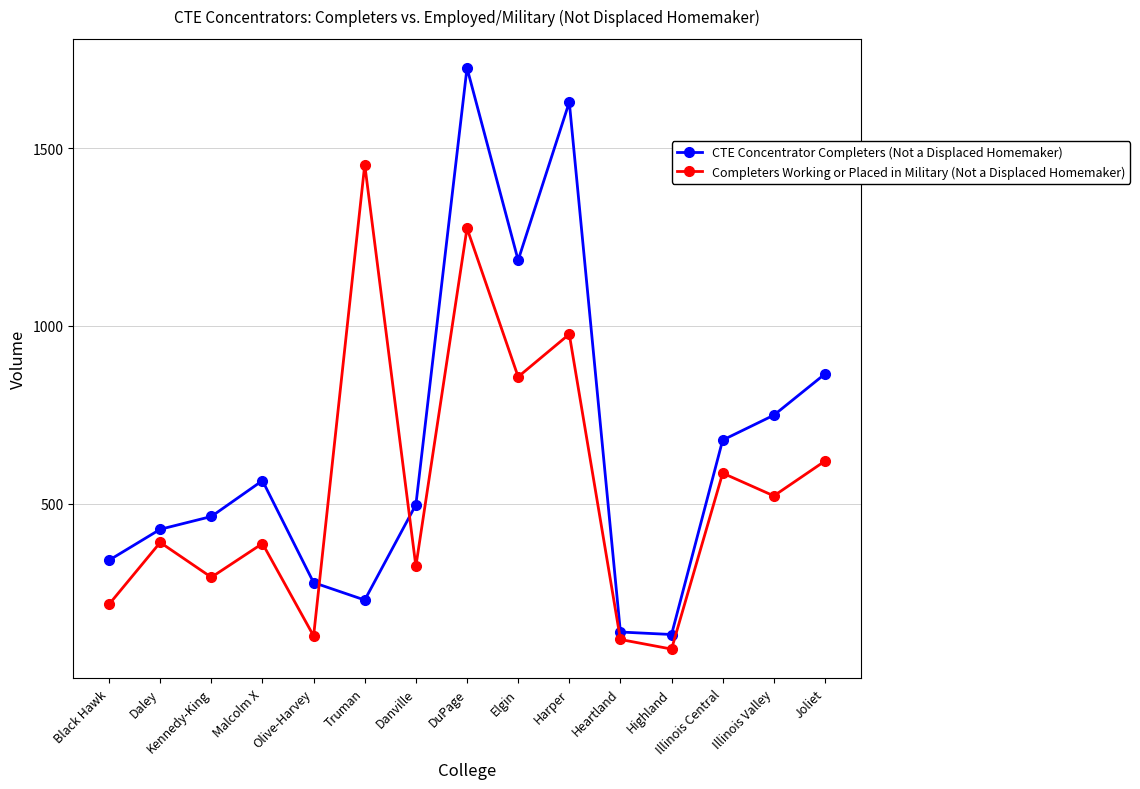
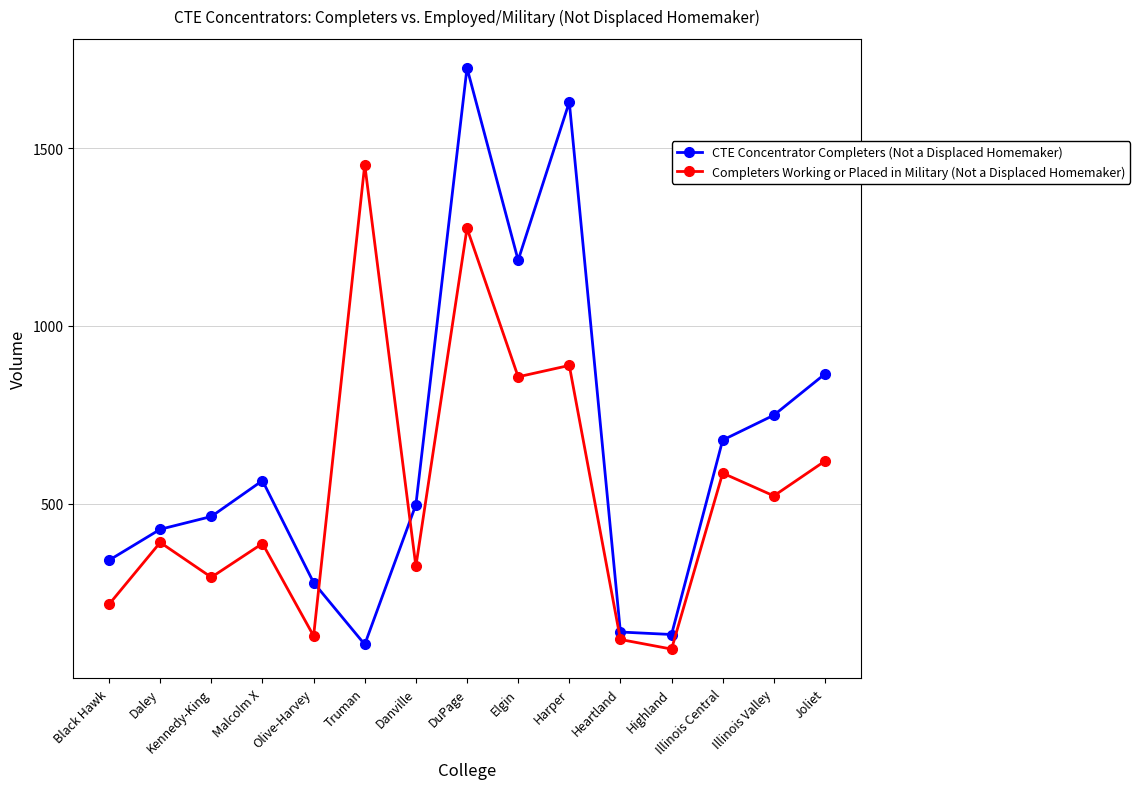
  {
    "CTE Concentrator Completers (Not a Displaced Homemaker)": {
      "Black Hawk": 340,
      "Daley": 430,
      "Kennedy-King": 460,
      "Malcolm X": 570,
      "Olive-Harvey": 280,
-     "Truman": 230,
+     "Truman": 100,
      "Danville": 500,
      "DuPage": 1730,
      "Elgin": 1190,
      "Harper": 1630,
      "Heartland": 140,
      "Highland": 130,
      "Illinois Central": 680,
      "Illinois Valley": 750,
      "Joliet": 870
    },
    "Completers Working or Placed in Military (Not a Displaced Homemaker)": {
      "Black Hawk": 220,
      "Daley": 390,
      "Kennedy-King": 290,
      "Malcolm X": 390,
      "Olive-Harvey": 130,
      "Truman": 1450,
      "Danville": 320,
      "DuPage": 1280,
      "Elgin": 860,
-     "Harper": 980,
+     "Harper": 890,
      "Heartland": 120,
      "Highland": 90,
      "Illinois Central": 590,
      "Illinois Valley": 520,
      "Joliet": 620
    }
  }
